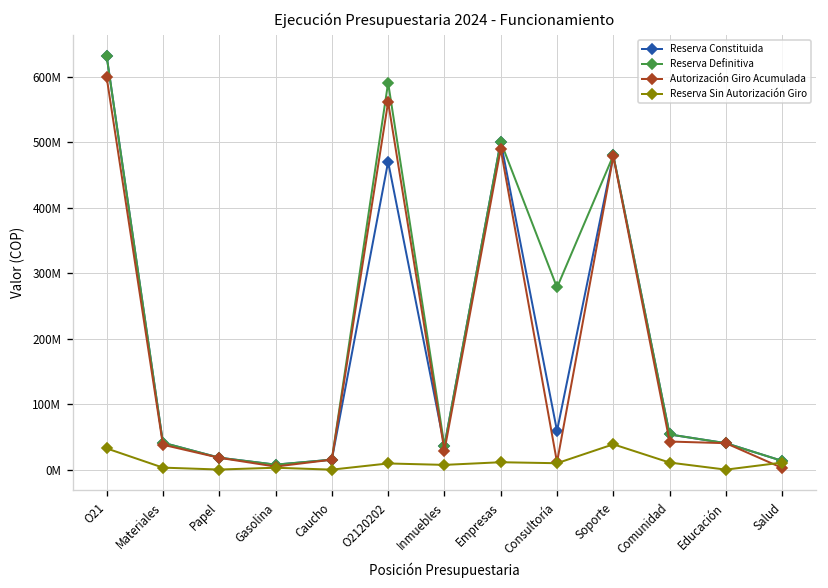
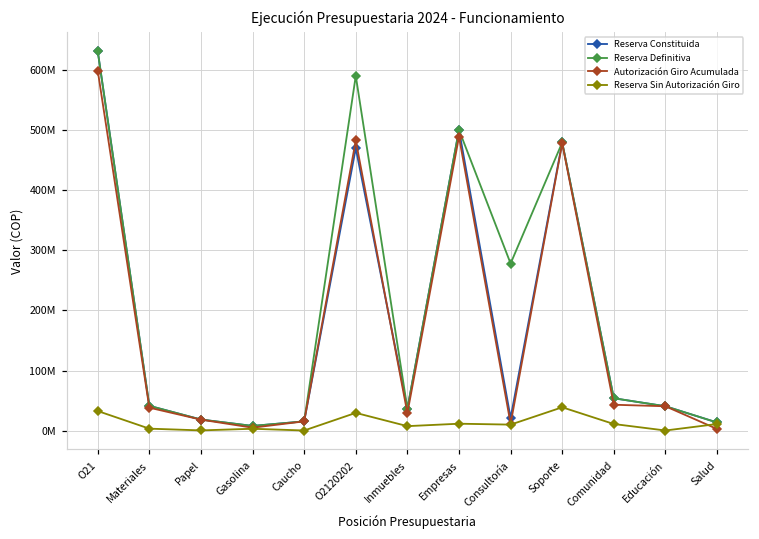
  {
    "Reserva Constituida": {
      "O2120202": 470000000,
-     "Consultoría": 60000000
+     "Consultoría": 20000000
    },
    "Reserva Definitiva": {
      "O2120202": 590000000,
      "Consultoría": 280000000
    },
    "Autorización Giro Acumulada": {
      "O21": 600000000,
-     "O2120202": 560000000,
+     "O2120202": 480000000,
      "Inmuebles": 30000000,
      "Empresas": 490000000,
      "Comunidad": 40000000,
      "Salud": 0
    },
    "Reserva Sin Autorización Giro": {
      "O21": 30000000,
      "Materiales": 0,
      "Papel": 0,
      "Caucho": 0,
-     "O2120202": 10000000,
+     "O2120202": 30000000,
      "Inmuebles": 10000000,
      "Empresas": 10000000,
      "Soporte": 40000000,
      "Comunidad": 10000000,
      "Educación": 0
    }
  }
